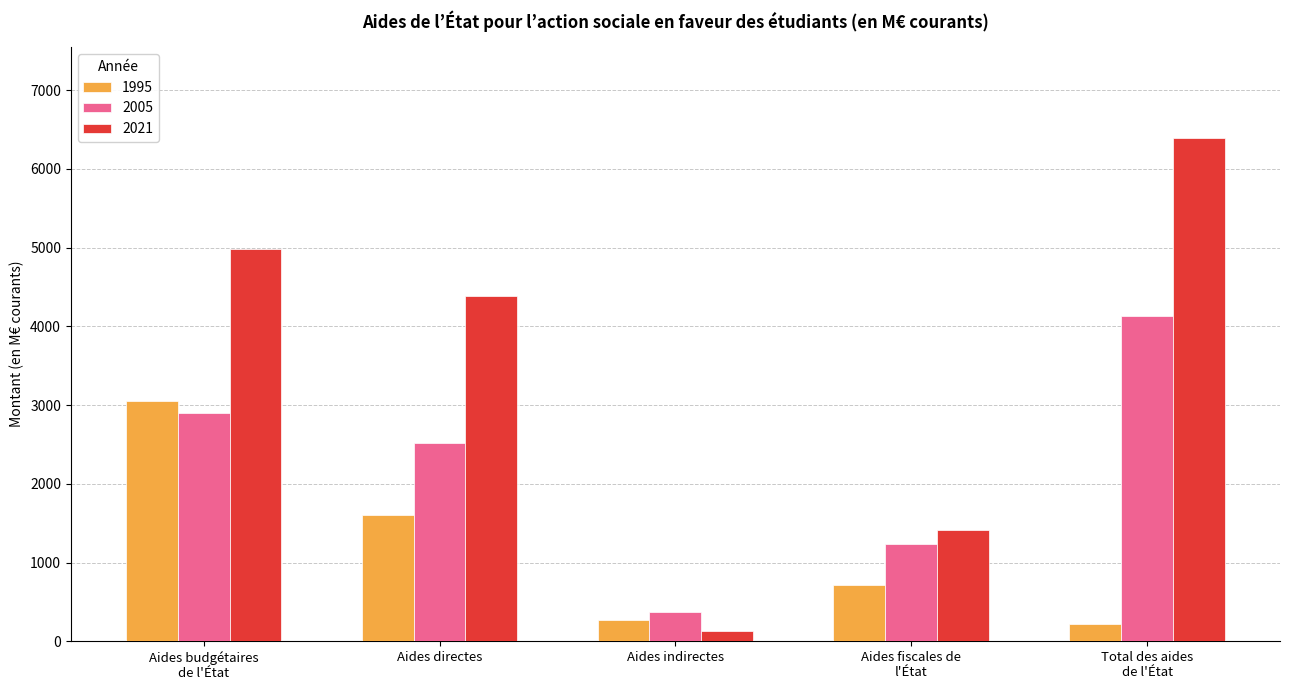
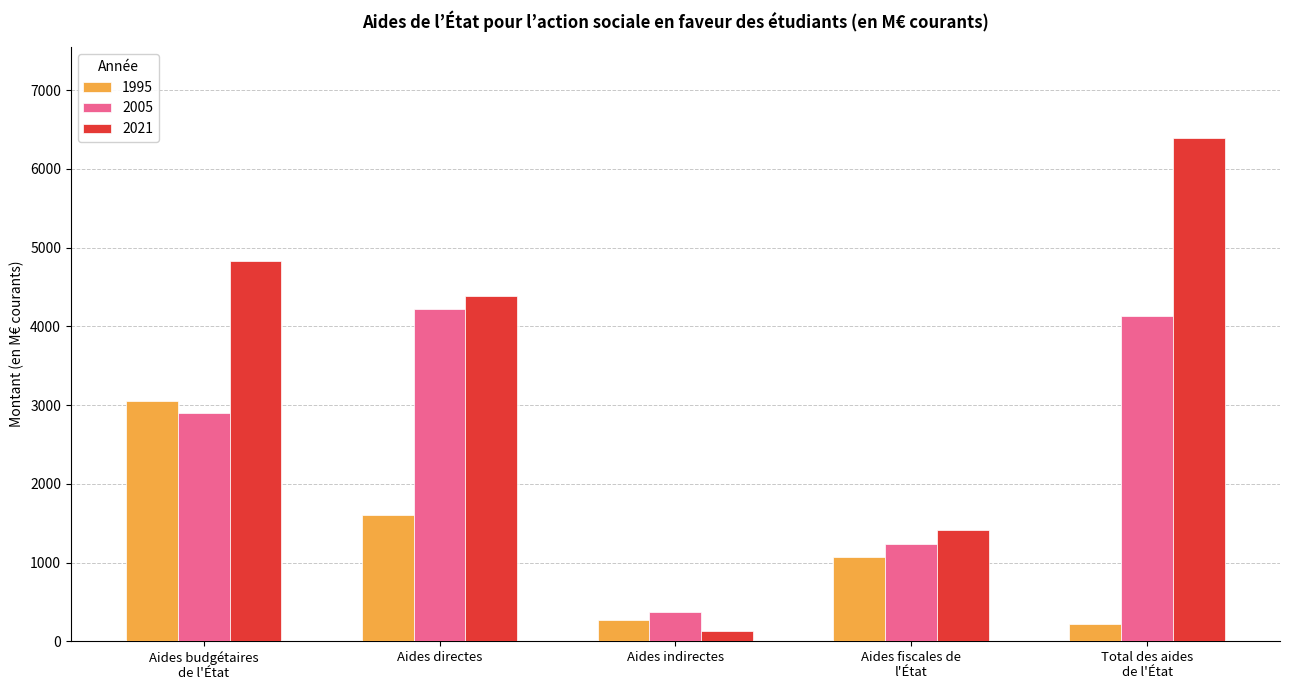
  {
    "1995": {
      "Aides budgétaires de l'État": 3100,
      "Aides directes": 1600,
      "Aides indirectes": 300,
-     "Aides fiscales de l'État": 700,
+     "Aides fiscales de l'État": 1100,
      "Total des aides de l'État": 200
    },
    "2005": {
      "Aides budgétaires de l'État": 2900,
-     "Aides directes": 2500,
+     "Aides directes": 4200,
      "Aides indirectes": 400,
      "Aides fiscales de l'État": 1200,
      "Total des aides de l'État": 4100
    },
    "2021": {
-     "Aides budgétaires de l'État": 5000,
+     "Aides budgétaires de l'État": 4800,
      "Aides directes": 4400,
      "Aides indirectes": 100,
      "Aides fiscales de l'État": 1400,
      "Total des aides de l'État": 6400
    }
  }
